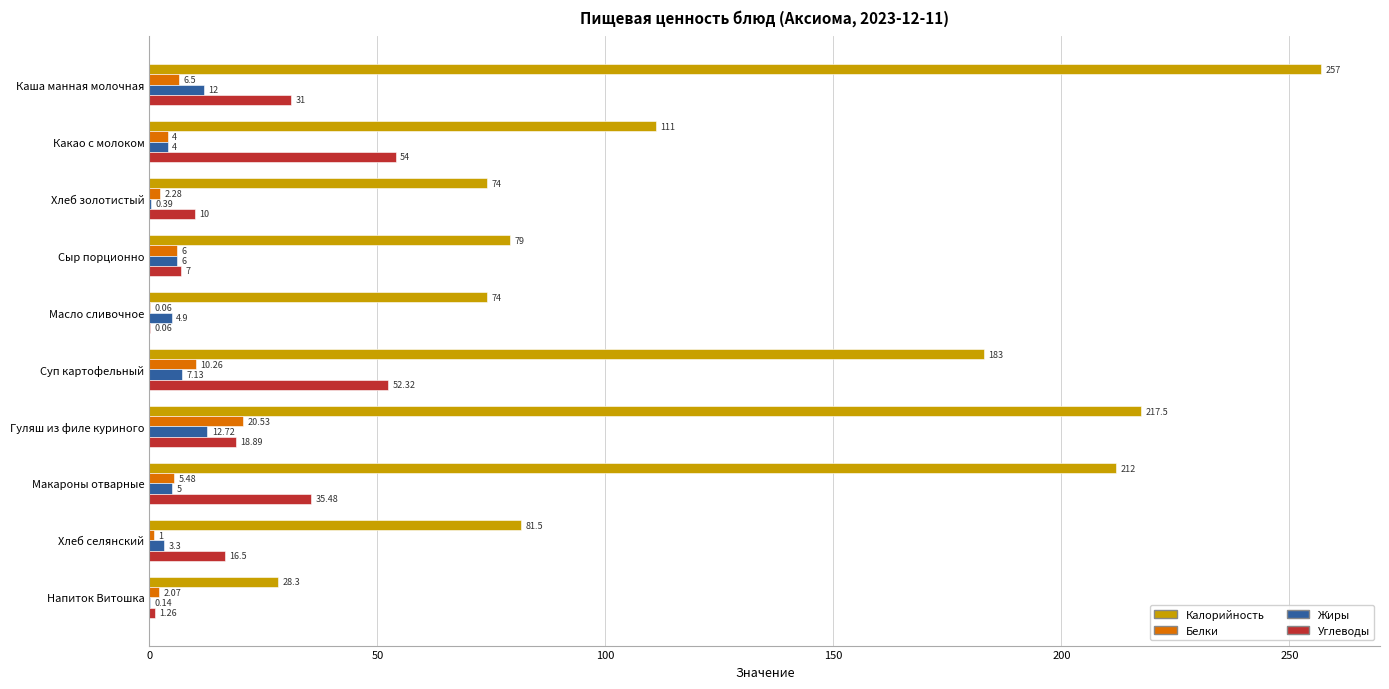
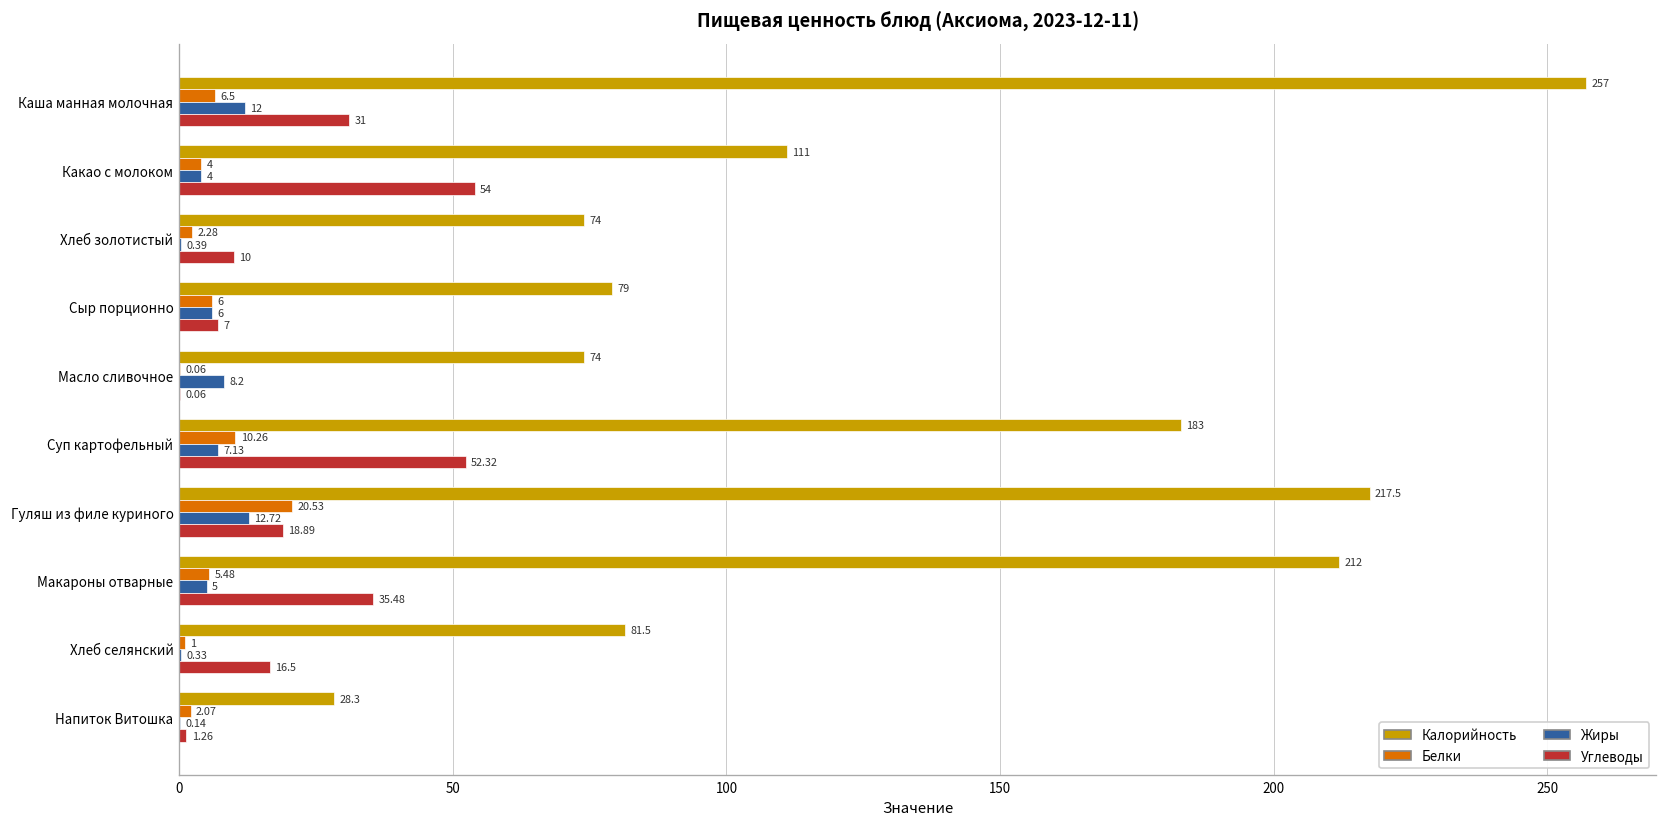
  {
    "Жиры": {
      "Каша манная молочная": 12,
      "Какао с молоком": 4,
      "Хлеб золотистый": 0.39,
      "Сыр порционно": 6,
-     "Масло сливочное": 4.9,
+     "Масло сливочное": 8.2,
      "Суп картофельный": 7.13,
      "Гуляш из филе куриного": 12.72,
      "Макароны отварные": 5,
-     "Хлеб селянский": 3.3,
+     "Хлеб селянский": 0.33,
      "Напиток Витошка": 0.14
    },
    "Углеводы": {
      "Каша манная молочная": 31,
      "Какао с молоком": 54,
      "Хлеб золотистый": 10,
      "Сыр порционно": 7,
      "Масло сливочное": 0.06,
      "Суп картофельный": 52.32,
      "Гуляш из филе куриного": 18.89,
      "Макароны отварные": 35.48,
      "Хлеб селянский": 16.5,
      "Напиток Витошка": 1.26
    }
  }
